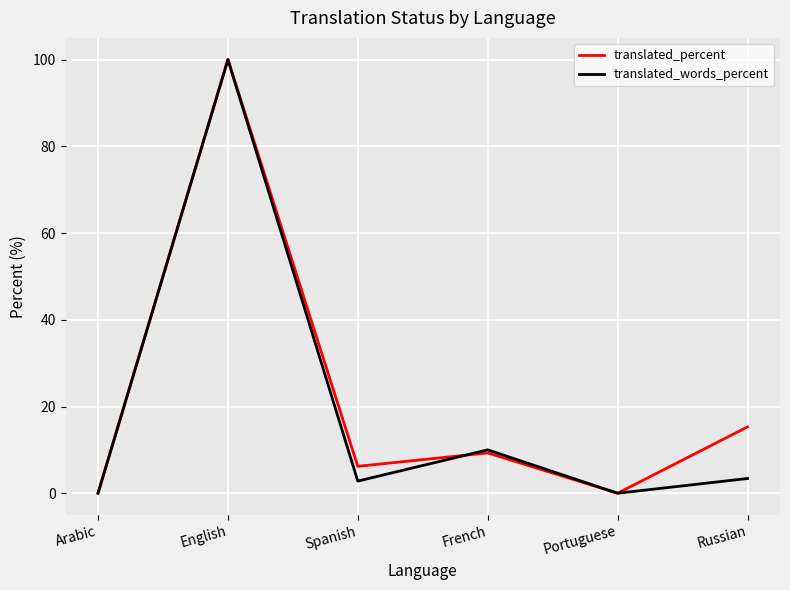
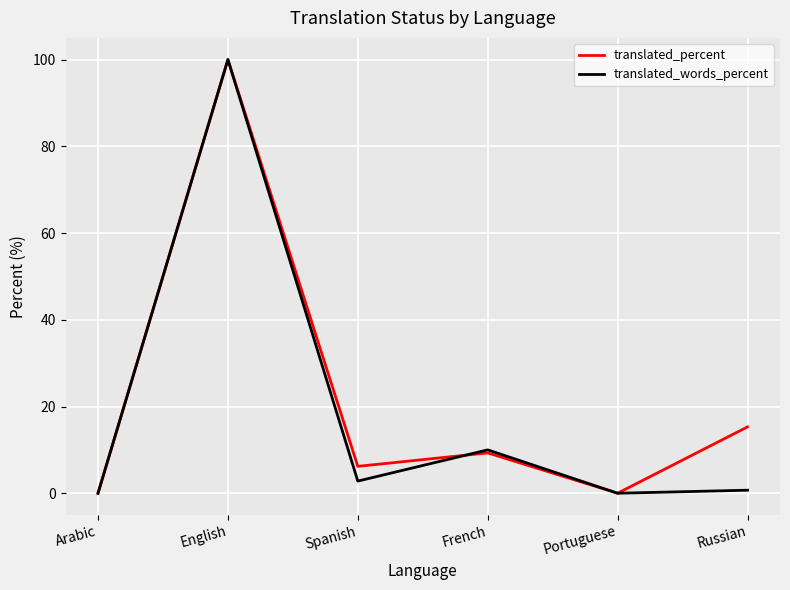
  {
    "translated_percent": {
      "Spanish": 6,
      "French": 9,
      "Russian": 15
    },
    "translated_words_percent": {
      "Spanish": 3,
      "French": 10,
-     "Russian": 3
+     "Russian": 1
    }
  }
